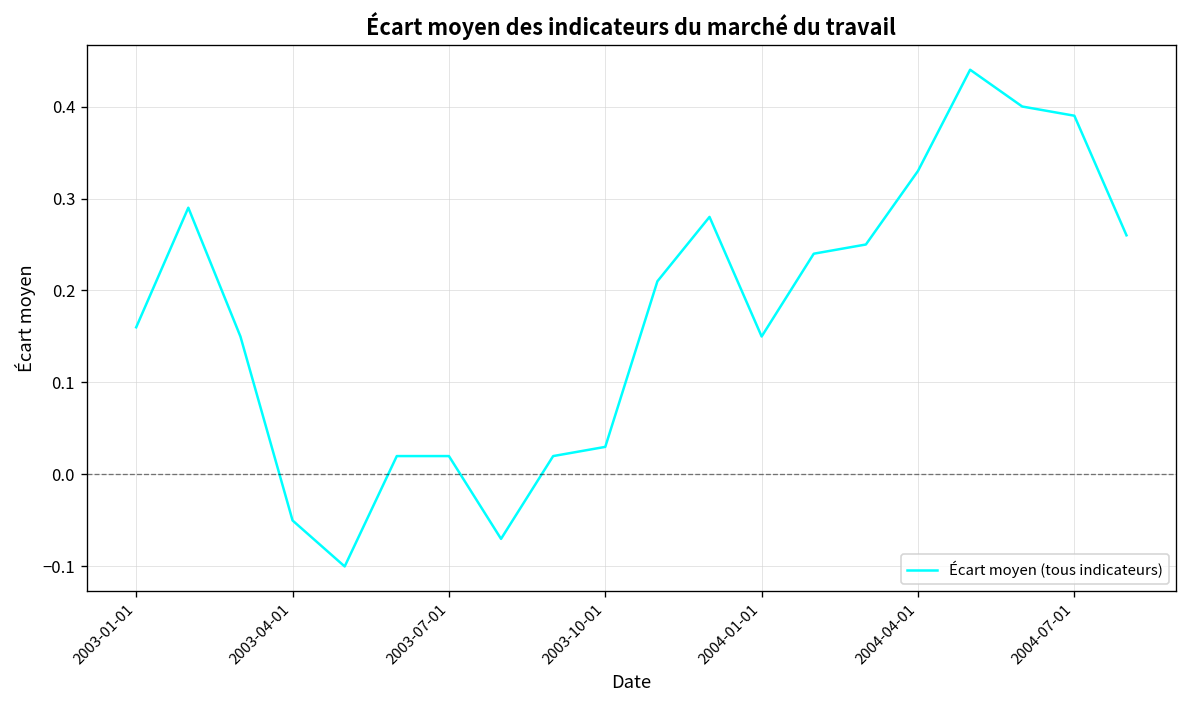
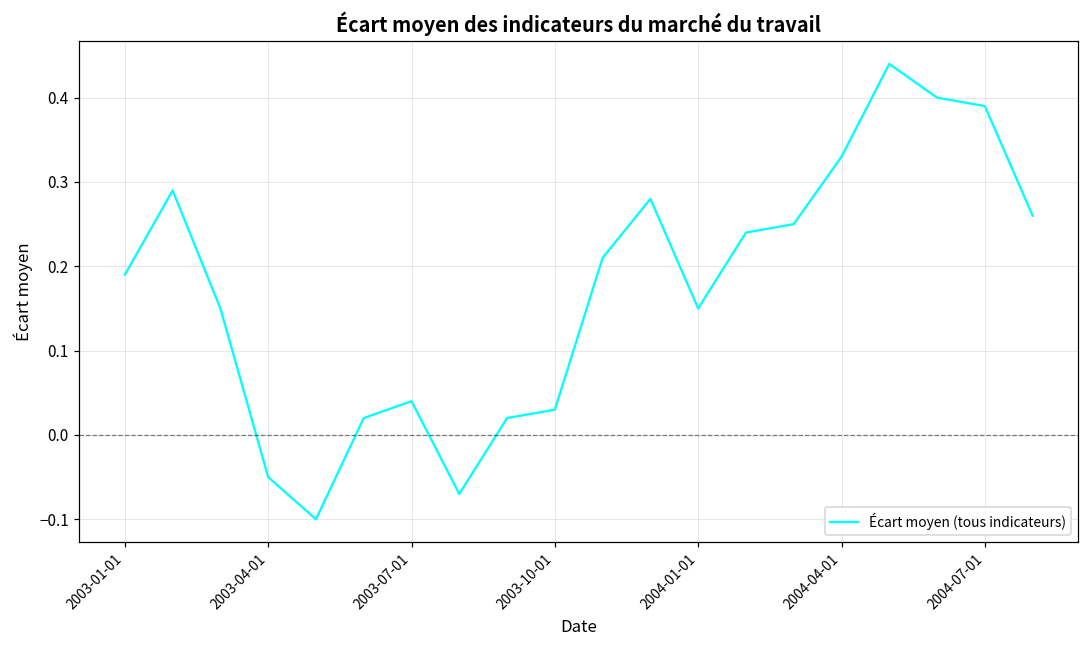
  {
-   "2003-01-01": 0.16,
+   "2003-01-01": 0.19,
    "2003-04-01": -0.05,
-   "2003-07-01": 0.02,
+   "2003-07-01": 0.04,
    "2003-10-01": 0.03,
    "2004-01-01": 0.15,
    "2004-04-01": 0.33,
    "2004-07-01": 0.39
  }
